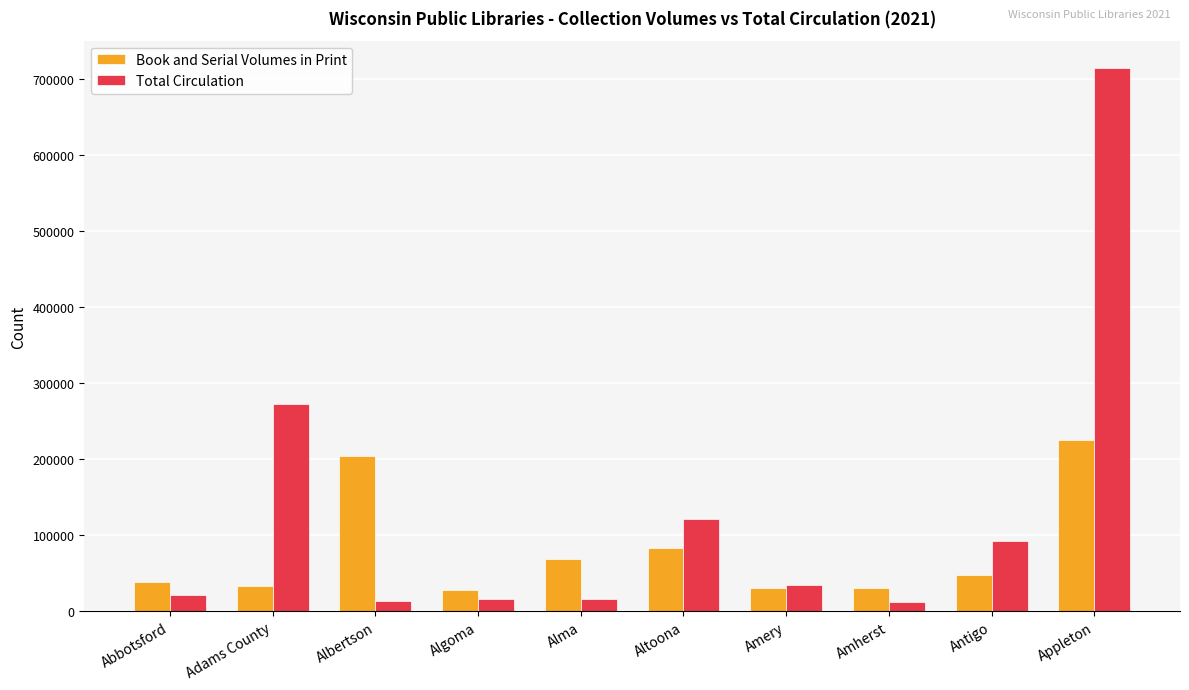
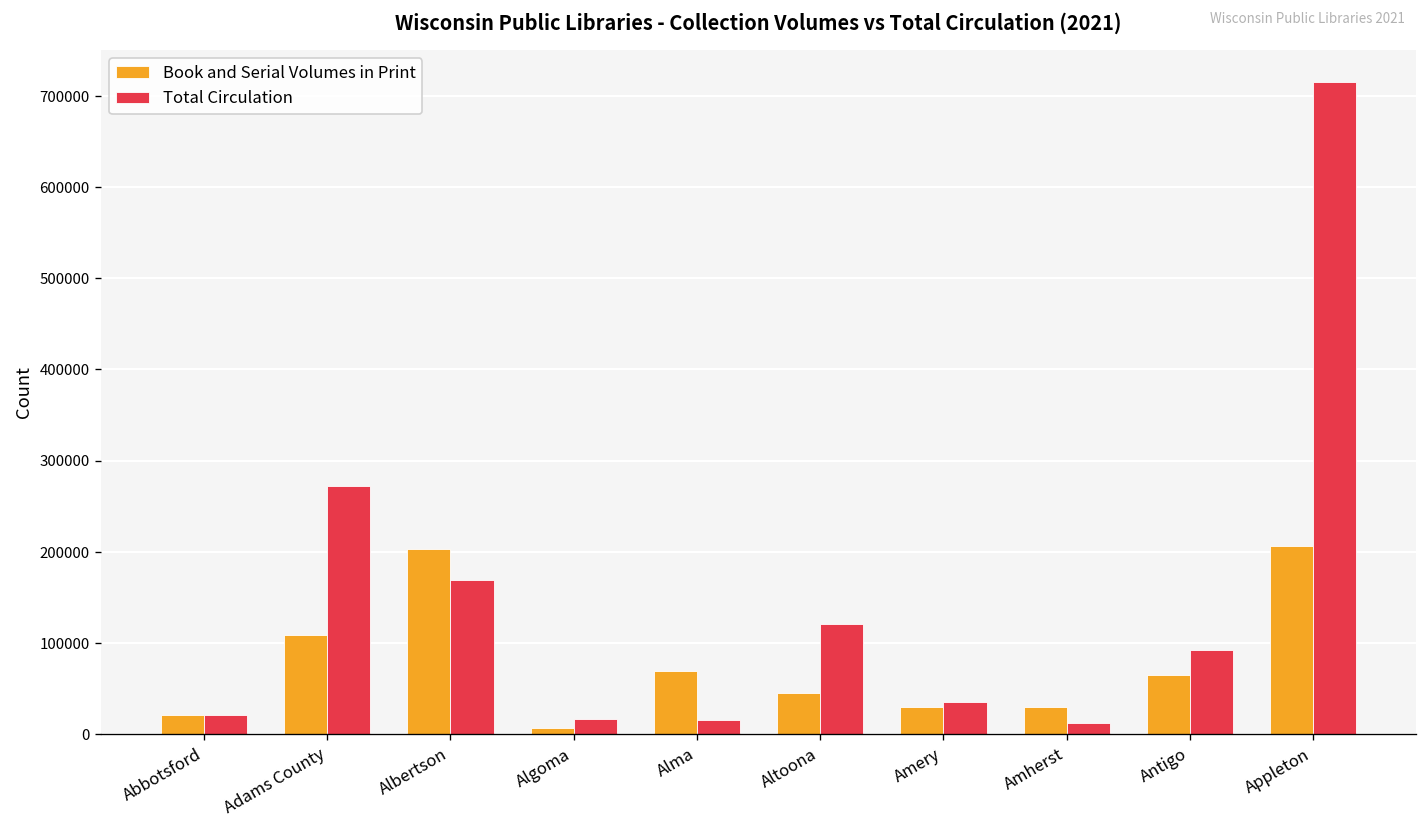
  {
    "Book and Serial Volumes in Print": {
-     "Abbotsford": 40000,
-     "Adams County": 30000,
+     "Abbotsford": 20000,
+     "Adams County": 110000,
      "Albertson": 200000,
-     "Algoma": 30000,
+     "Algoma": 10000,
      "Alma": 70000,
-     "Altoona": 80000,
+     "Altoona": 50000,
      "Amery": 30000,
      "Amherst": 30000,
-     "Antigo": 50000,
-     "Appleton": 220000
+     "Antigo": 60000,
+     "Appleton": 210000
    },
    "Total Circulation": {
      "Abbotsford": 20000,
      "Adams County": 270000,
-     "Albertson": 10000,
+     "Albertson": 170000,
      "Algoma": 20000,
      "Alma": 20000,
      "Altoona": 120000,
      "Amery": 30000,
      "Amherst": 10000,
      "Antigo": 90000,
      "Appleton": 710000
    }
  }
